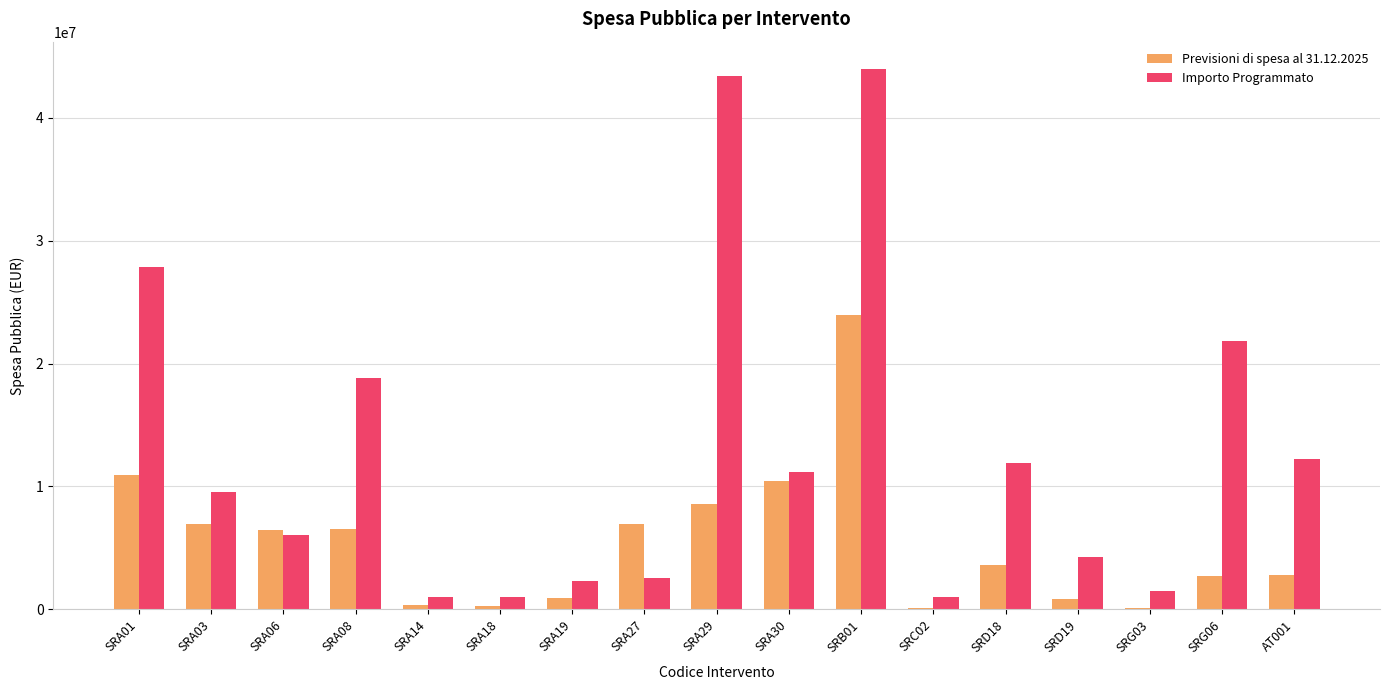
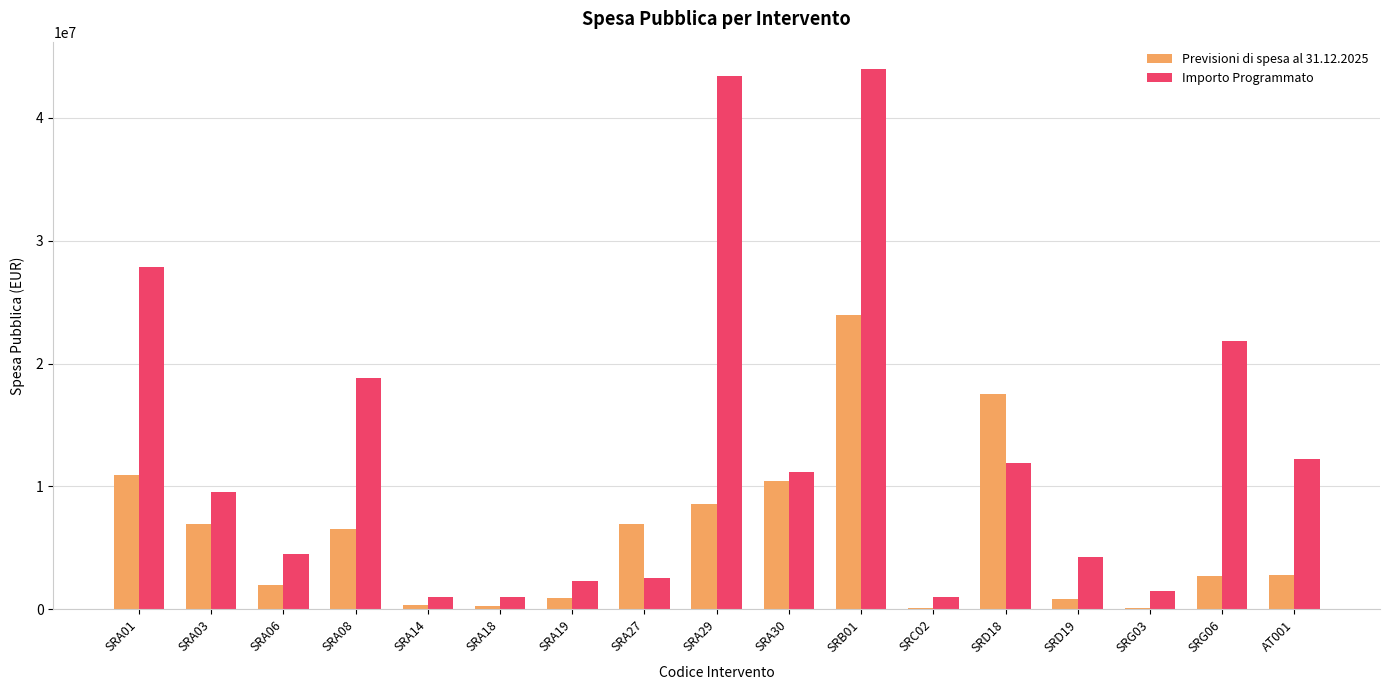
  {
    "Previsioni di spesa al 31.12.2025": {
      "SRA01": 10900000,
      "SRA03": 6900000,
-     "SRA06": 6400000,
+     "SRA06": 2000000,
      "SRA08": 6500000,
      "SRA14": 300000,
      "SRA18": 300000,
      "SRA19": 900000,
      "SRA27": 6900000,
      "SRA29": 8600000,
      "SRA30": 10400000,
      "SRB01": 23900000,
-     "SRD18": 3600000,
+     "SRD18": 17500000,
      "SRD19": 800000,
      "SRG06": 2700000,
      "AT001": 2800000
    },
    "Importo Programmato": {
      "SRA01": 27800000,
      "SRA03": 9500000,
-     "SRA06": 6000000,
+     "SRA06": 4500000,
      "SRA08": 18800000,
      "SRA14": 1000000,
      "SRA18": 1000000,
      "SRA19": 2300000,
      "SRA27": 2500000,
      "SRA29": 43400000,
      "SRA30": 11100000,
      "SRB01": 44000000,
      "SRC02": 1000000,
      "SRD18": 11900000,
      "SRD19": 4200000,
      "SRG03": 1500000,
      "SRG06": 21900000,
      "AT001": 12200000
    }
  }
